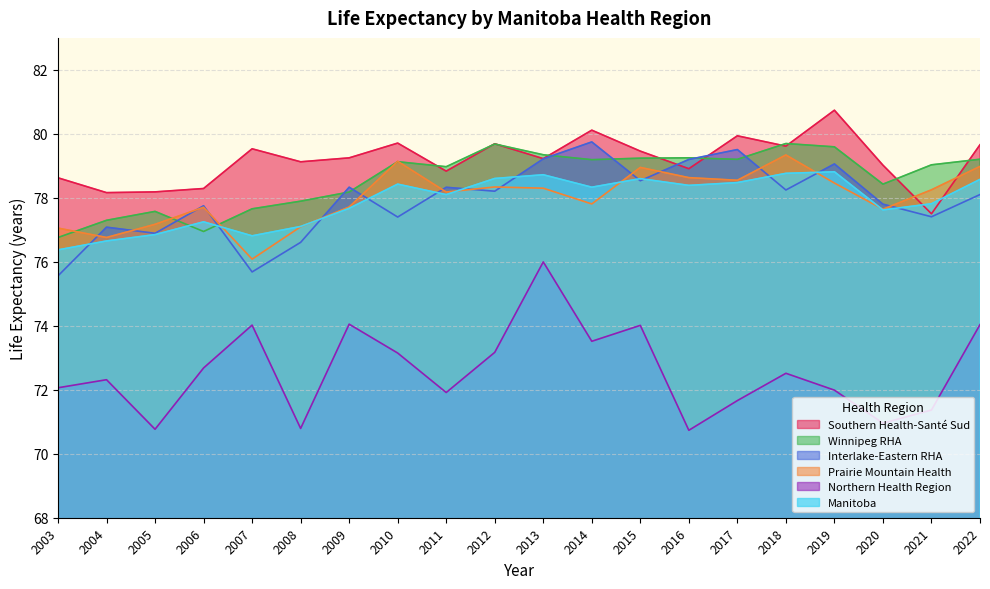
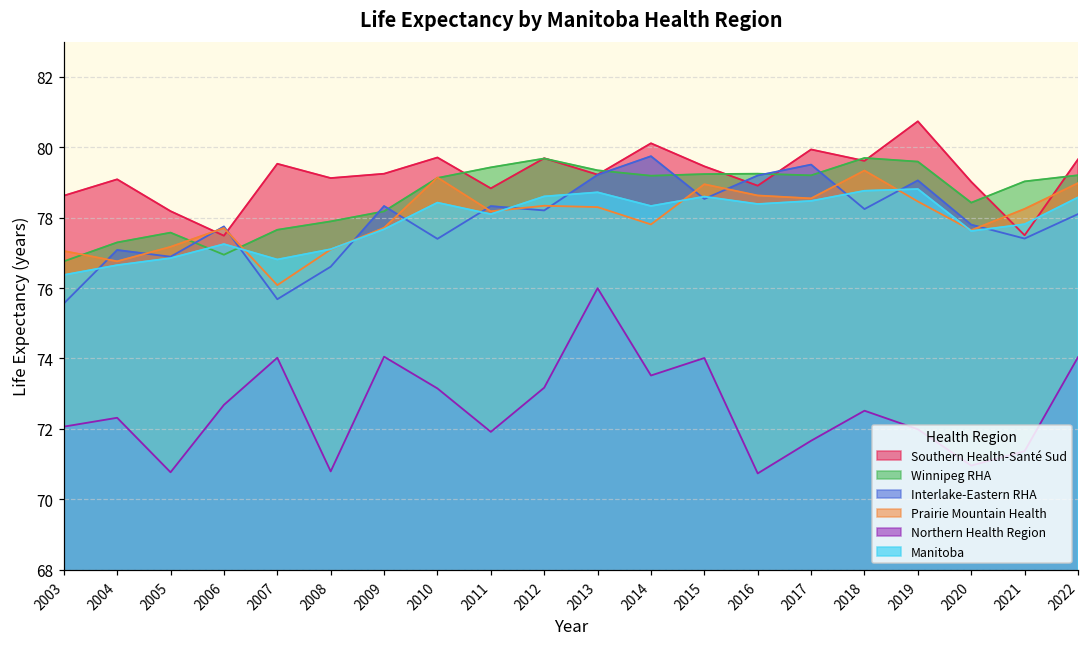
  {
    "Southern Health-Santé Sud": {
      "2003": 78.6,
-     "2004": 78.2,
+     "2004": 79.1,
      "2005": 78.2,
-     "2006": 78.3,
+     "2006": 77.5,
      "2007": 79.5,
      "2008": 79.1,
      "2009": 79.2,
      "2010": 79.7,
      "2011": 78.8,
      "2014": 80.1,
      "2015": 79.5,
      "2016": 78.9,
      "2017": 79.9,
      "2018": 79.6,
      "2019": 80.7,
      "2020": 79.0,
      "2021": 77.5,
      "2022": 79.7
    },
    "Winnipeg RHA": {
      "2003": 76.8,
      "2004": 77.3,
      "2005": 77.6,
      "2006": 76.9,
      "2007": 77.7,
      "2008": 77.9,
      "2009": 78.2,
-     "2011": 79.0,
+     "2011": 79.4,
      "2013": 79.3,
      "2014": 79.2,
      "2015": 79.2,
      "2017": 79.2,
      "2018": 79.7,
      "2019": 79.6,
      "2020": 78.4,
      "2021": 79.0,
      "2022": 79.2
    },
    "Interlake-Eastern RHA": {
      "2003": 75.6,
      "2004": 77.1,
      "2007": 75.7,
      "2008": 76.6,
      "2009": 78.3,
      "2010": 77.4,
      "2011": 78.3,
      "2012": 78.2,
      "2014": 79.7,
      "2017": 79.5,
      "2018": 78.2,
      "2019": 79.1,
      "2020": 77.8,
      "2021": 77.4,
      "2022": 78.1
    },
    "Prairie Mountain Health": {
      "2003": 77.1,
      "2004": 76.8,
      "2005": 77.2,
      "2007": 76.1,
      "2011": 78.2,
      "2012": 78.3,
      "2013": 78.3,
      "2014": 77.8,
      "2015": 79.0,
      "2016": 78.6,
      "2018": 79.3,
      "2019": 78.5,
      "2021": 78.3,
      "2022": 79.0
    },
    "Northern Health Region": {
      "2003": 72.1,
      "2004": 72.3,
      "2005": 70.8,
      "2006": 72.7,
      "2007": 74.0,
      "2008": 70.8,
      "2009": 74.1,
      "2010": 73.1,
      "2011": 71.9,
      "2012": 73.2,
      "2013": 76.0,
      "2014": 73.5,
      "2015": 74.0,
      "2016": 70.7,
      "2017": 71.7,
      "2018": 72.5,
      "2019": 72.0,
      "2022": 74.0
    },
    "Manitoba": {
      "2003": 76.4,
      "2004": 76.7,
      "2006": 77.2,
      "2007": 76.8,
      "2010": 78.4,
      "2011": 78.1,
      "2012": 78.6,
      "2013": 78.7,
      "2014": 78.3,
      "2016": 78.4,
      "2018": 78.8,
      "2019": 78.8,
      "2021": 77.8,
      "2022": 78.6
    }
  }
